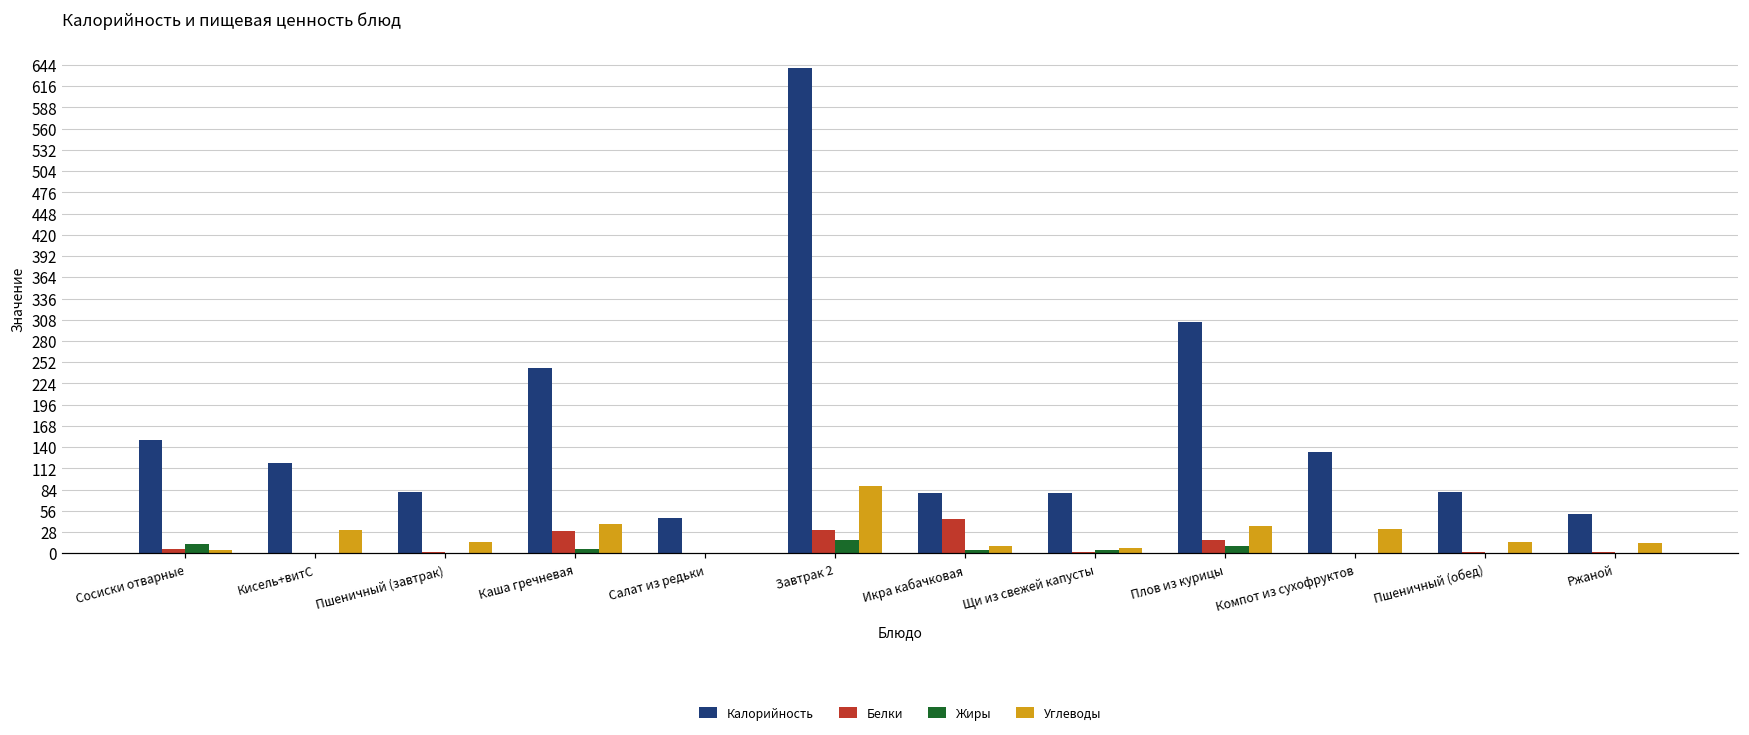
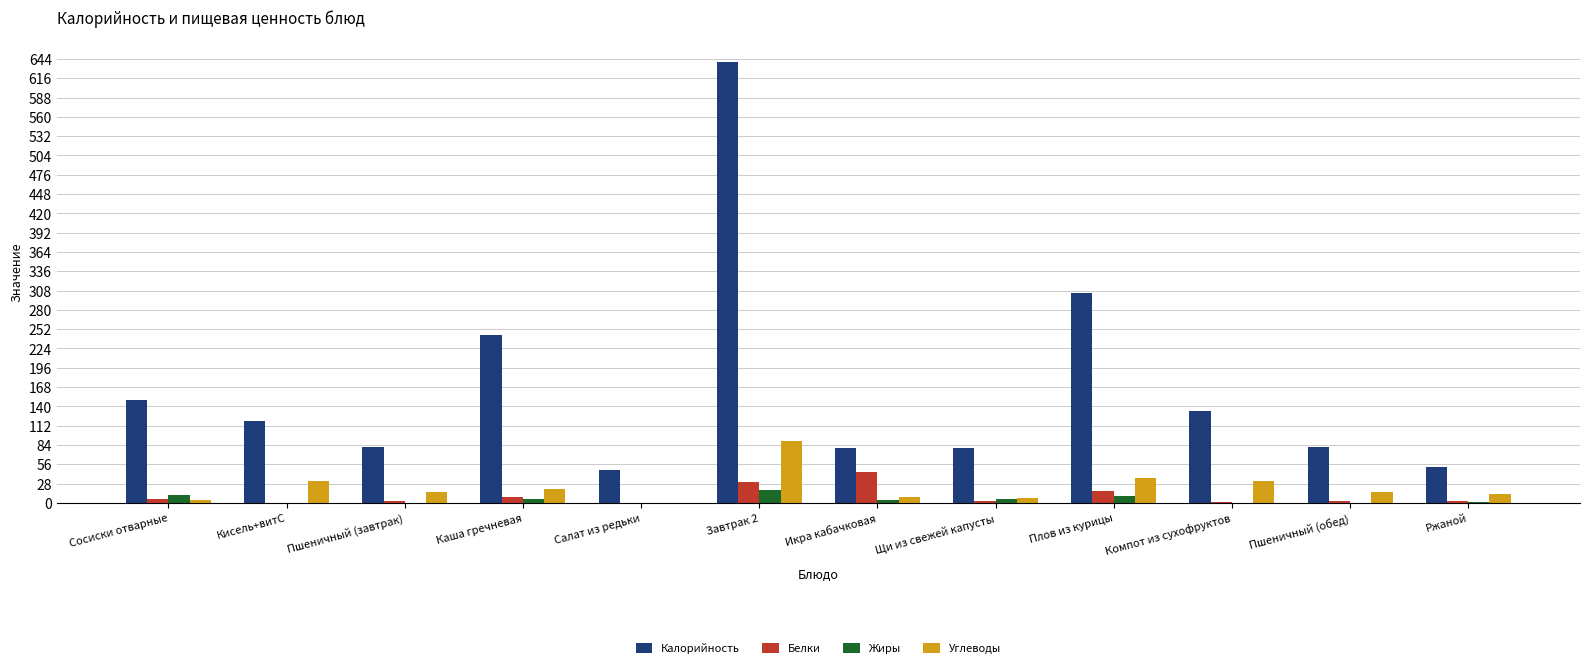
  {
    "Калорийность": {
      "Сосиски отварные": 150,
      "Кисель+витС": 120,
      "Пшеничный (завтрак)": 80,
      "Каша гречневая": 240,
      "Салат из редьки": 50,
      "Завтрак 2": 640,
      "Икра кабачковая": 80,
      "Щи из свежей капусты": 80,
      "Плов из курицы": 310,
      "Компот из сухофруктов": 130,
      "Пшеничный (обед)": 80,
      "Ржаной": 50
    },
    "Белки": {
      "Сосиски отварные": 10,
      "Кисель+витС": 0,
-     "Каша гречневая": 30,
+     "Каша гречневая": 10,
      "Салат из редьки": 0,
      "Завтрак 2": 30,
      "Икра кабачковая": 50,
      "Плов из курицы": 20
    },
    "Жиры": {
      "Сосиски отварные": 10,
      "Кисель+витС": 0,
      "Пшеничный (завтрак)": 0,
      "Каша гречневая": 10,
      "Салат из редьки": 0,
      "Завтрак 2": 20,
      "Икра кабачковая": 0,
      "Щи из свежей капусты": 10,
      "Плов из курицы": 10,
      "Компот из сухофруктов": 0,
      "Пшеничный (обед)": 0
    },
    "Углеводы": {
      "Сосиски отварные": 0,
      "Кисель+витС": 30,
      "Пшеничный (завтрак)": 20,
-     "Каша гречневая": 40,
+     "Каша гречневая": 20,
      "Салат из редьки": 0,
      "Завтрак 2": 90,
      "Икра кабачковая": 10,
      "Щи из свежей капусты": 10,
      "Плов из курицы": 40,
      "Компот из сухофруктов": 30,
      "Пшеничный (обед)": 20,
      "Ржаной": 10
    }
  }
